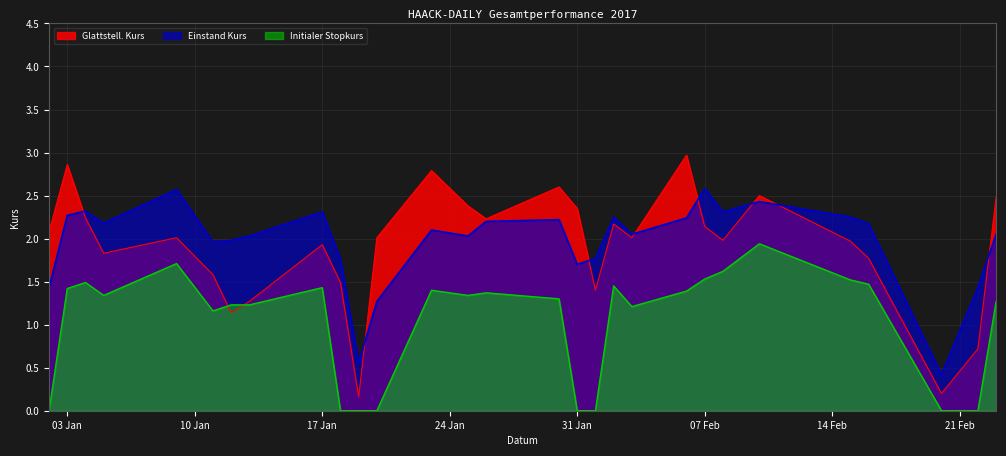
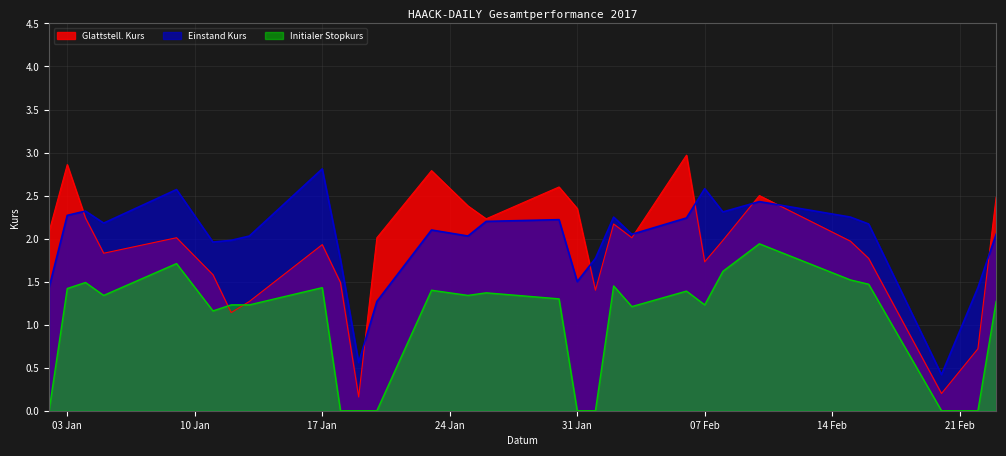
  {
    "Glattstell. Kurs": {
      "03 Jan": 2.9,
      "17 Jan": 1.9,
      "31 Jan": 2.4,
-     "07 Feb": 2.1
+     "07 Feb": 1.7
    },
    "Einstand Kurs": {
      "03 Jan": 2.3,
-     "17 Jan": 2.3,
-     "31 Jan": 1.7,
+     "17 Jan": 2.8,
+     "31 Jan": 1.5,
      "07 Feb": 2.6
    },
    "Initialer Stopkurs": {
      "03 Jan": 1.4,
      "17 Jan": 1.4,
      "31 Jan": 0.0,
-     "07 Feb": 1.5
+     "07 Feb": 1.2
    }
  }
